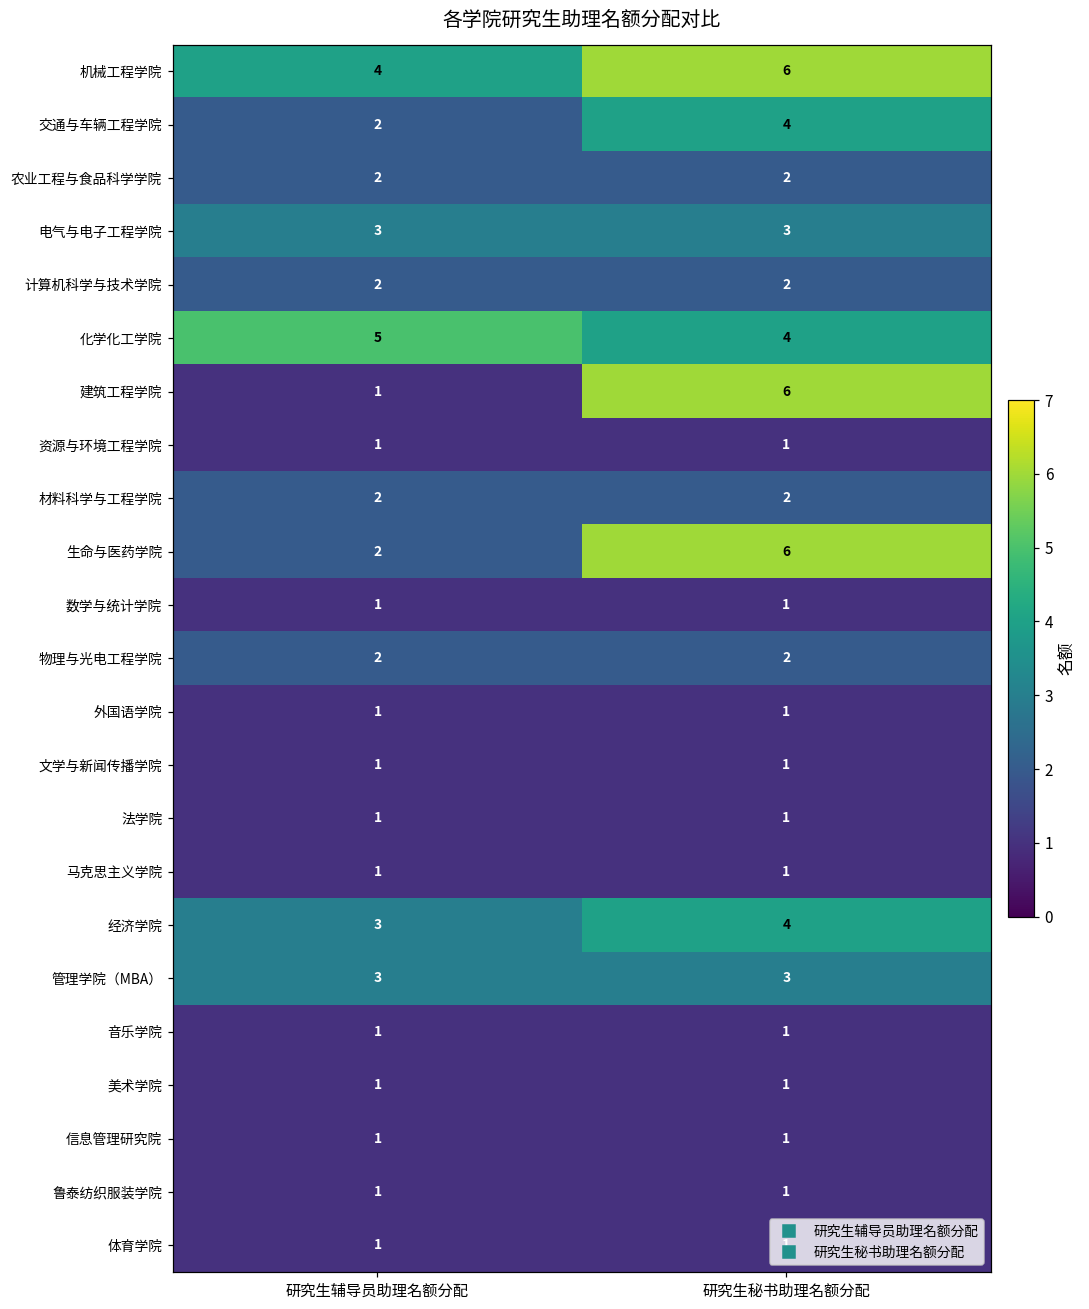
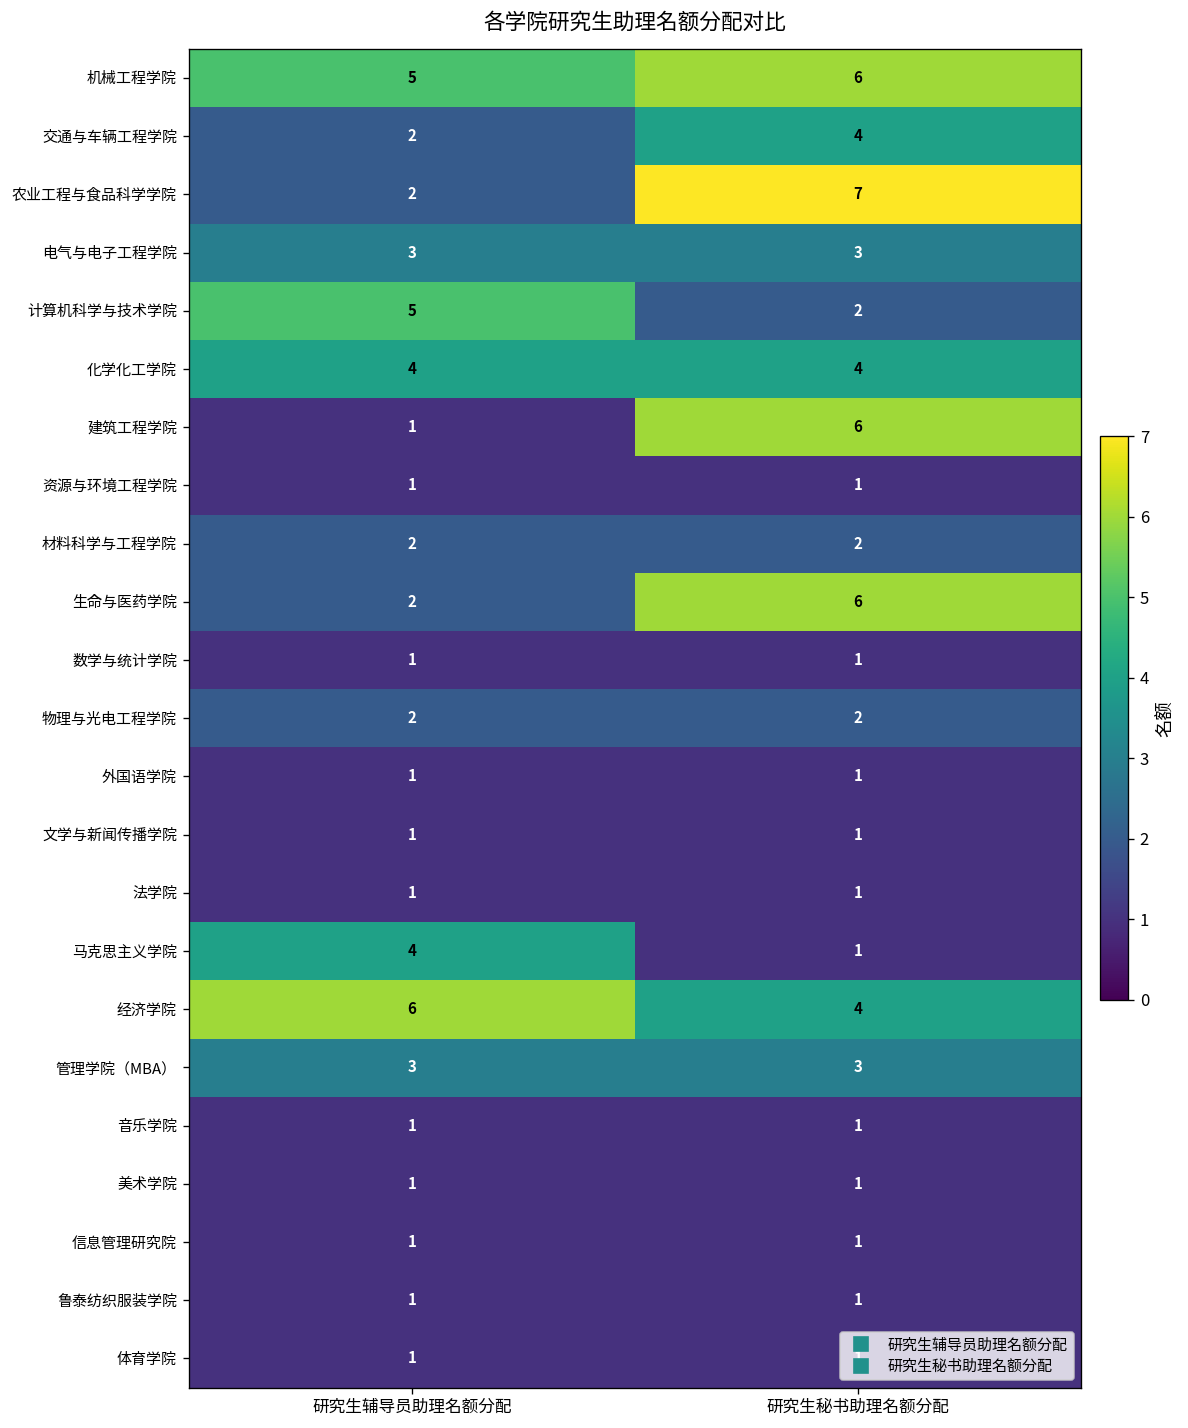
  {
    "机械工程学院": {
-     "研究生辅导员助理名额分配": 4,
+     "研究生辅导员助理名额分配": 5,
      "研究生秘书助理名额分配": 6
    },
    "交通与车辆工程学院": {
      "研究生辅导员助理名额分配": 2,
      "研究生秘书助理名额分配": 4
    },
    "农业工程与食品科学学院": {
      "研究生辅导员助理名额分配": 2,
-     "研究生秘书助理名额分配": 2
+     "研究生秘书助理名额分配": 7
    },
    "电气与电子工程学院": {
      "研究生辅导员助理名额分配": 3,
      "研究生秘书助理名额分配": 3
    },
    "计算机科学与技术学院": {
-     "研究生辅导员助理名额分配": 2,
+     "研究生辅导员助理名额分配": 5,
      "研究生秘书助理名额分配": 2
    },
    "化学化工学院": {
-     "研究生辅导员助理名额分配": 5,
+     "研究生辅导员助理名额分配": 4,
      "研究生秘书助理名额分配": 4
    },
    "建筑工程学院": {
      "研究生辅导员助理名额分配": 1,
      "研究生秘书助理名额分配": 6
    },
    "资源与环境工程学院": {
      "研究生辅导员助理名额分配": 1,
      "研究生秘书助理名额分配": 1
    },
    "材料科学与工程学院": {
      "研究生辅导员助理名额分配": 2,
      "研究生秘书助理名额分配": 2
    },
    "生命与医药学院": {
      "研究生辅导员助理名额分配": 2,
      "研究生秘书助理名额分配": 6
    },
    "数学与统计学院": {
      "研究生辅导员助理名额分配": 1,
      "研究生秘书助理名额分配": 1
    },
    "物理与光电工程学院": {
      "研究生辅导员助理名额分配": 2,
      "研究生秘书助理名额分配": 2
    },
    "外国语学院": {
      "研究生辅导员助理名额分配": 1,
      "研究生秘书助理名额分配": 1
    },
    "文学与新闻传播学院": {
      "研究生辅导员助理名额分配": 1,
      "研究生秘书助理名额分配": 1
    },
    "法学院": {
      "研究生辅导员助理名额分配": 1,
      "研究生秘书助理名额分配": 1
    },
    "马克思主义学院": {
-     "研究生辅导员助理名额分配": 1,
+     "研究生辅导员助理名额分配": 4,
      "研究生秘书助理名额分配": 1
    },
    "经济学院": {
-     "研究生辅导员助理名额分配": 3,
+     "研究生辅导员助理名额分配": 6,
      "研究生秘书助理名额分配": 4
    },
    "管理学院（MBA）": {
      "研究生辅导员助理名额分配": 3,
      "研究生秘书助理名额分配": 3
    },
    "音乐学院": {
      "研究生辅导员助理名额分配": 1,
      "研究生秘书助理名额分配": 1
    },
    "美术学院": {
      "研究生辅导员助理名额分配": 1,
      "研究生秘书助理名额分配": 1
    },
    "信息管理研究院": {
      "研究生辅导员助理名额分配": 1,
      "研究生秘书助理名额分配": 1
    },
    "鲁泰纺织服装学院": {
      "研究生辅导员助理名额分配": 1,
      "研究生秘书助理名额分配": 1
    },
    "体育学院": {
      "研究生辅导员助理名额分配": 1
    }
  }
